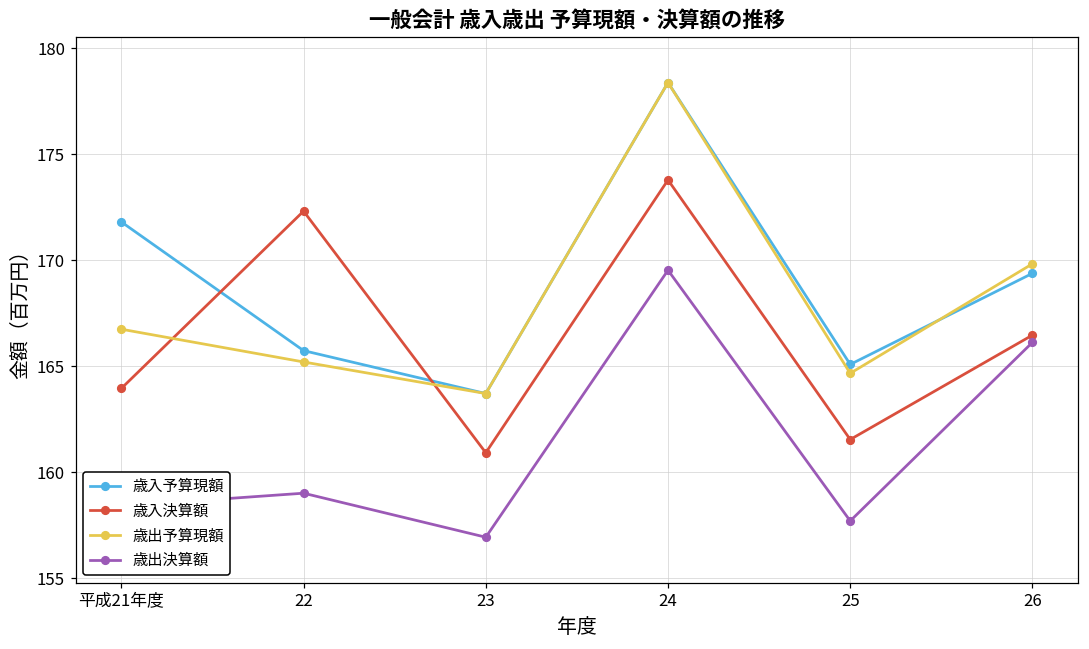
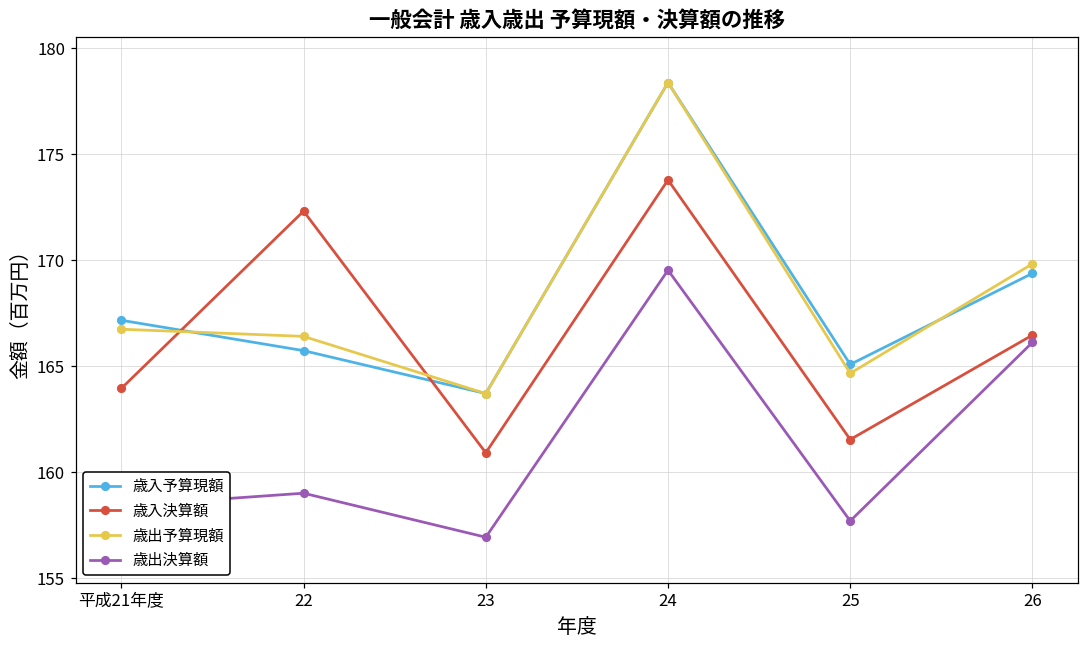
  {
    "歳入予算現額": {
-     "平成21年度": 171.8,
+     "平成21年度": 167.2,
      "22": 165.7,
      "25": 165.1,
      "26": 169.4
    },
    "歳入決算額": {
      "平成21年度": 163.9,
      "22": 172.3,
      "23": 160.9,
      "24": 173.8,
      "25": 161.5,
      "26": 166.5
    },
    "歳出予算現額": {
      "平成21年度": 166.7,
-     "22": 165.2,
+     "22": 166.4,
      "25": 164.7,
      "26": 169.8
    },
    "歳出決算額": {
      "22": 159.0,
      "23": 156.9,
      "24": 169.5,
      "25": 157.7,
      "26": 166.1
    }
  }
